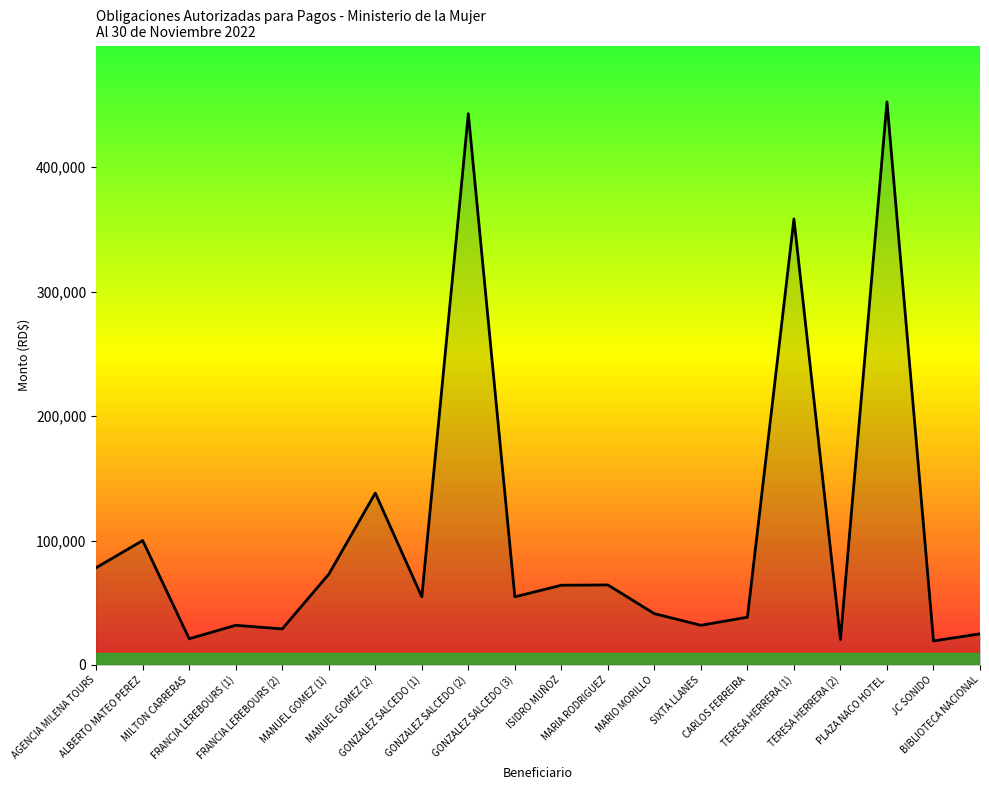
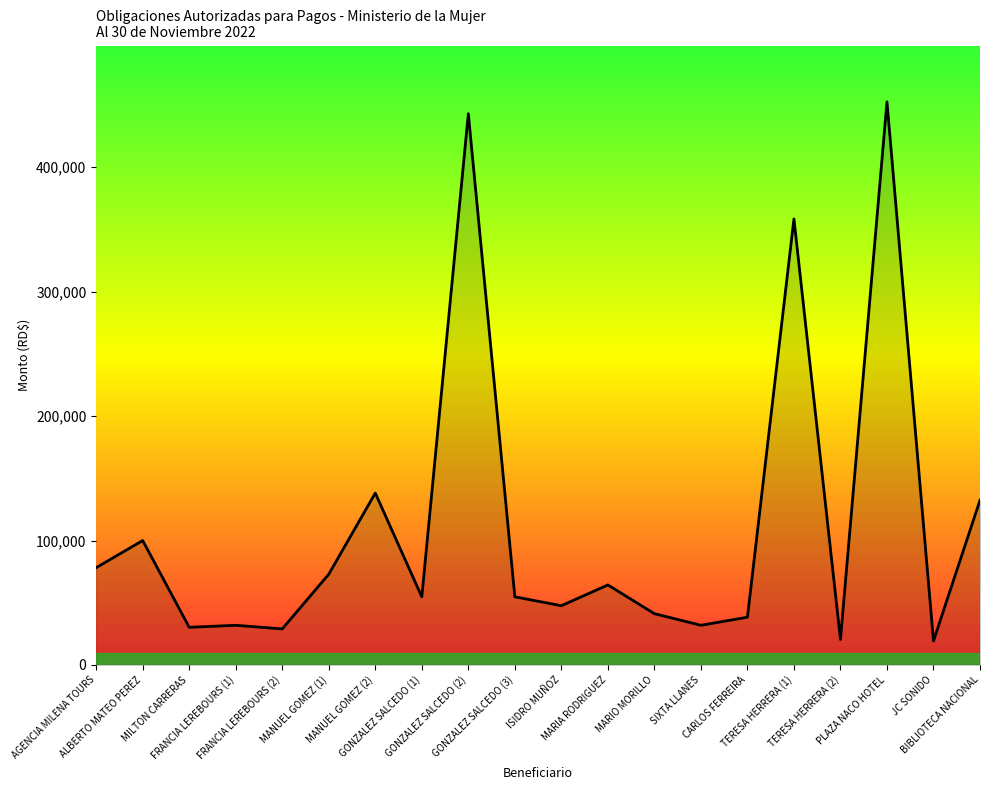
  {
    "AGENCIA MILENA TOURS": "78,000",
    "ALBERTO MATEO PEREZ": "100,000",
-   "MILTON CARRERAS": "21,000",
+   "MILTON CARRERAS": "30,000",
    "FRANCIA LEREBOURS (1)": "32,000",
    "FRANCIA LEREBOURS (2)": "29,000",
    "MANUEL GOMEZ (1)": "73,000",
    "MANUEL GOMEZ (2)": "138,000",
    "GONZALEZ SALCEDO (1)": "55,000",
    "GONZALEZ SALCEDO (2)": "443,000",
    "GONZALEZ SALCEDO (3)": "55,000",
-   "ISIDRO MUÑOZ": "64,000",
+   "ISIDRO MUÑOZ": "48,000",
    "MARIA RODRIGUEZ": "64,000",
    "MARIO MORILLO": "41,000",
    "SIXTA LLANES": "32,000",
    "CARLOS FERREIRA": "38,000",
    "TERESA HERRERA (1)": "358,000",
    "TERESA HERRERA (2)": "20,000",
    "PLAZA NACO HOTEL": "453,000",
    "JC SONIDO": "19,000",
-   "BIBLIOTECA NACIONAL": "25,000"
+   "BIBLIOTECA NACIONAL": "132,000"
  }
